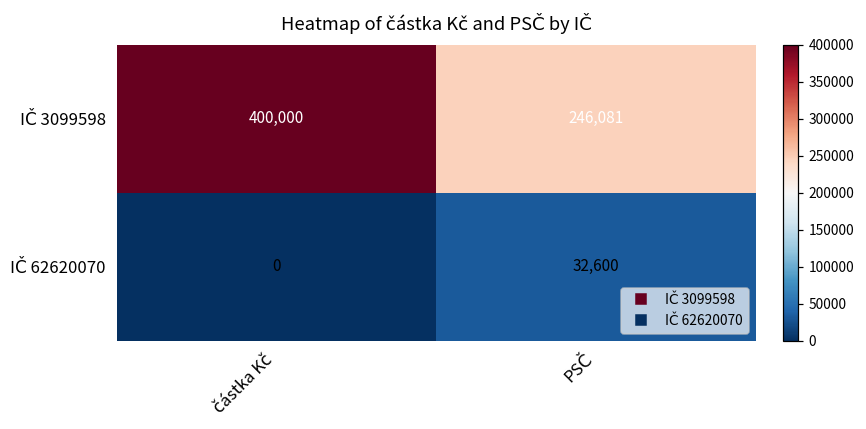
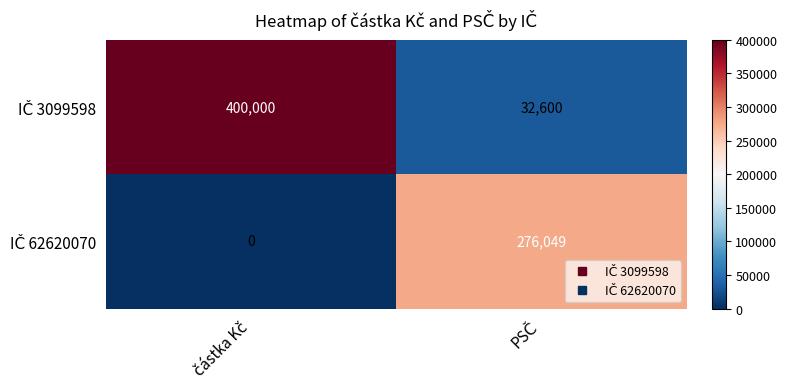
  {
    "IČ 3099598": {
      "částka Kč": "400,000",
-     "PSČ": "246,081"
+     "PSČ": "32,600"
    },
    "IČ 62620070": {
      "částka Kč": "0",
-     "PSČ": "32,600"
+     "PSČ": "276,049"
    }
  }
